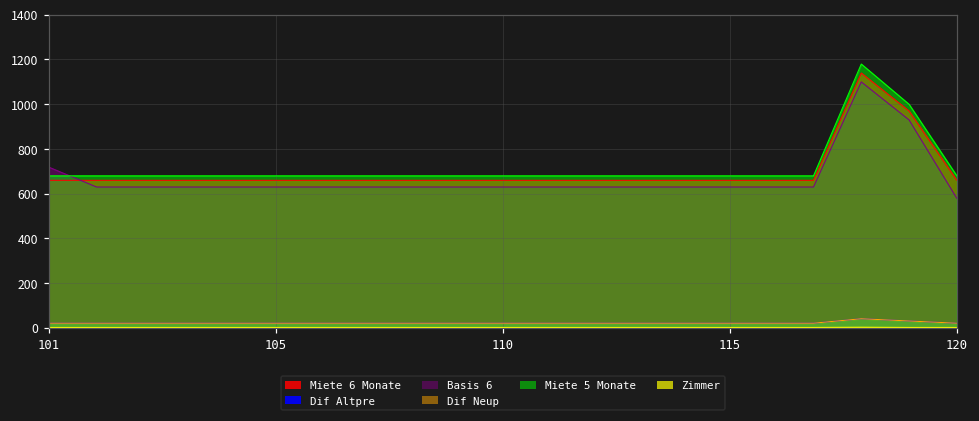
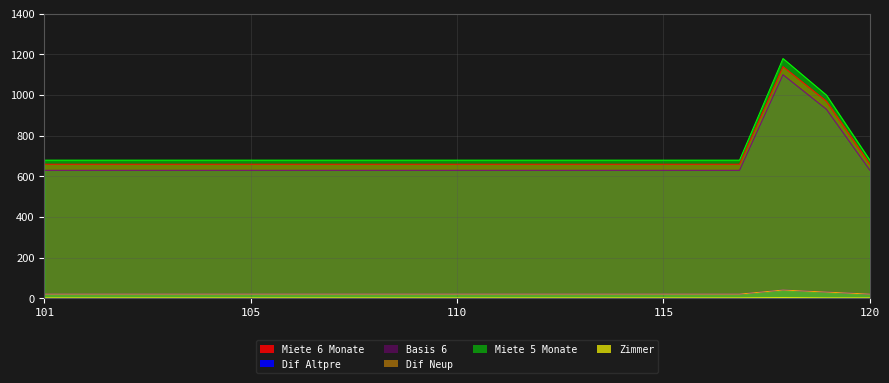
  {
    "Miete 6 Monate": {
      "101": 660,
      "120": 660
    },
    "Dif Neup": {
      "101": 20,
      "120": 20
    },
    "Basis 6": {
-     "101": 720,
-     "120": 580
+     "101": 630,
+     "120": 630
    },
    "Miete 5 Monate": {
      "101": 680,
      "120": 680
    },
    "Zimmer": {
      "101": 0,
      "120": 0
    }
  }
